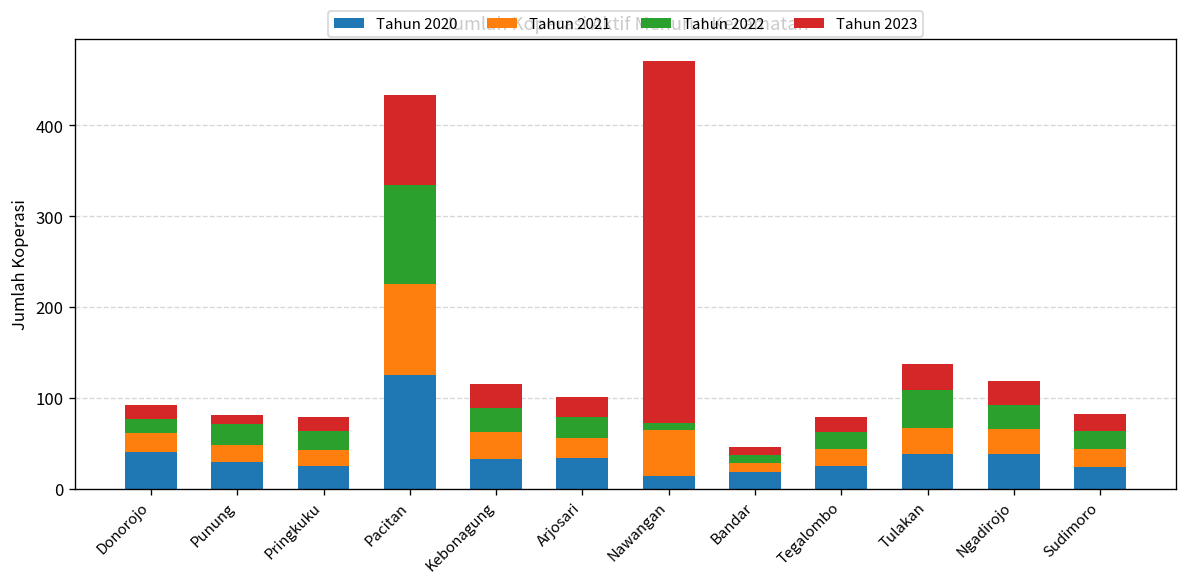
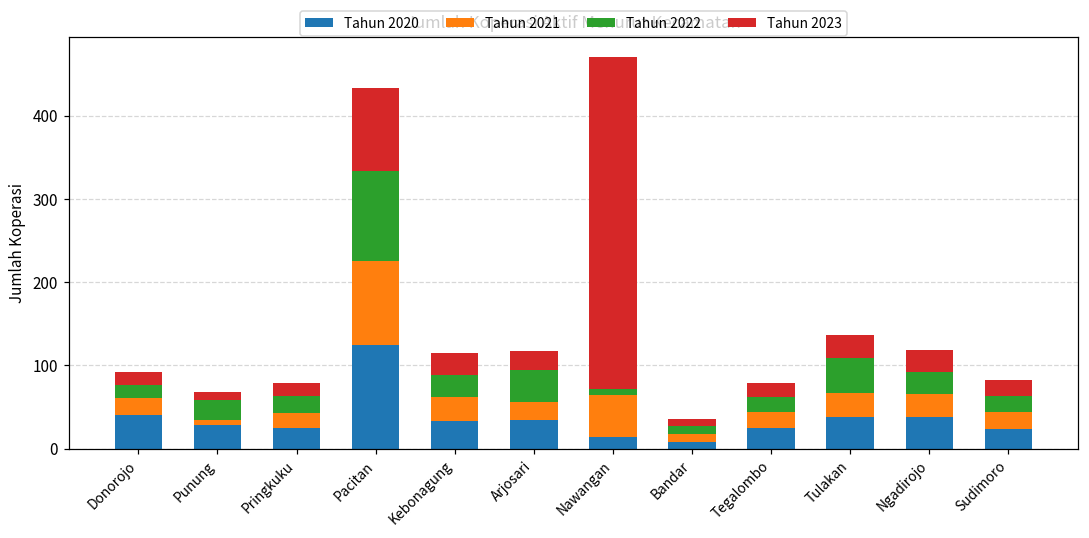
  {
    "Tahun 2020": {
      "Donorojo": 40,
      "Punung": 30,
      "Pringkuku": 30,
      "Pacitan": 130,
      "Kebonagung": 30,
      "Arjosari": 30,
      "Nawangan": 10,
-     "Bandar": 20,
+     "Bandar": 10,
      "Tegalombo": 30,
      "Tulakan": 40,
      "Ngadirojo": 40,
      "Sudimoro": 20
    },
    "Tahun 2021": {
      "Donorojo": 20,
-     "Punung": 20,
+     "Punung": 10,
      "Pringkuku": 20,
      "Pacitan": 100,
      "Kebonagung": 30,
      "Arjosari": 20,
      "Nawangan": 50,
      "Bandar": 10,
      "Tegalombo": 20,
      "Tulakan": 30,
      "Ngadirojo": 30,
      "Sudimoro": 20
    },
    "Tahun 2022": {
      "Donorojo": 20,
      "Punung": 20,
      "Pringkuku": 20,
      "Pacitan": 110,
      "Kebonagung": 30,
-     "Arjosari": 20,
+     "Arjosari": 40,
      "Nawangan": 10,
      "Bandar": 10,
      "Tegalombo": 20,
      "Tulakan": 40,
      "Ngadirojo": 30,
      "Sudimoro": 20
    },
    "Tahun 2023": {
      "Donorojo": 20,
      "Punung": 10,
      "Pringkuku": 20,
      "Pacitan": 100,
      "Kebonagung": 30,
      "Arjosari": 20,
      "Nawangan": 400,
      "Bandar": 10,
      "Tegalombo": 20,
      "Tulakan": 30,
      "Ngadirojo": 30,
      "Sudimoro": 20
    }
  }
